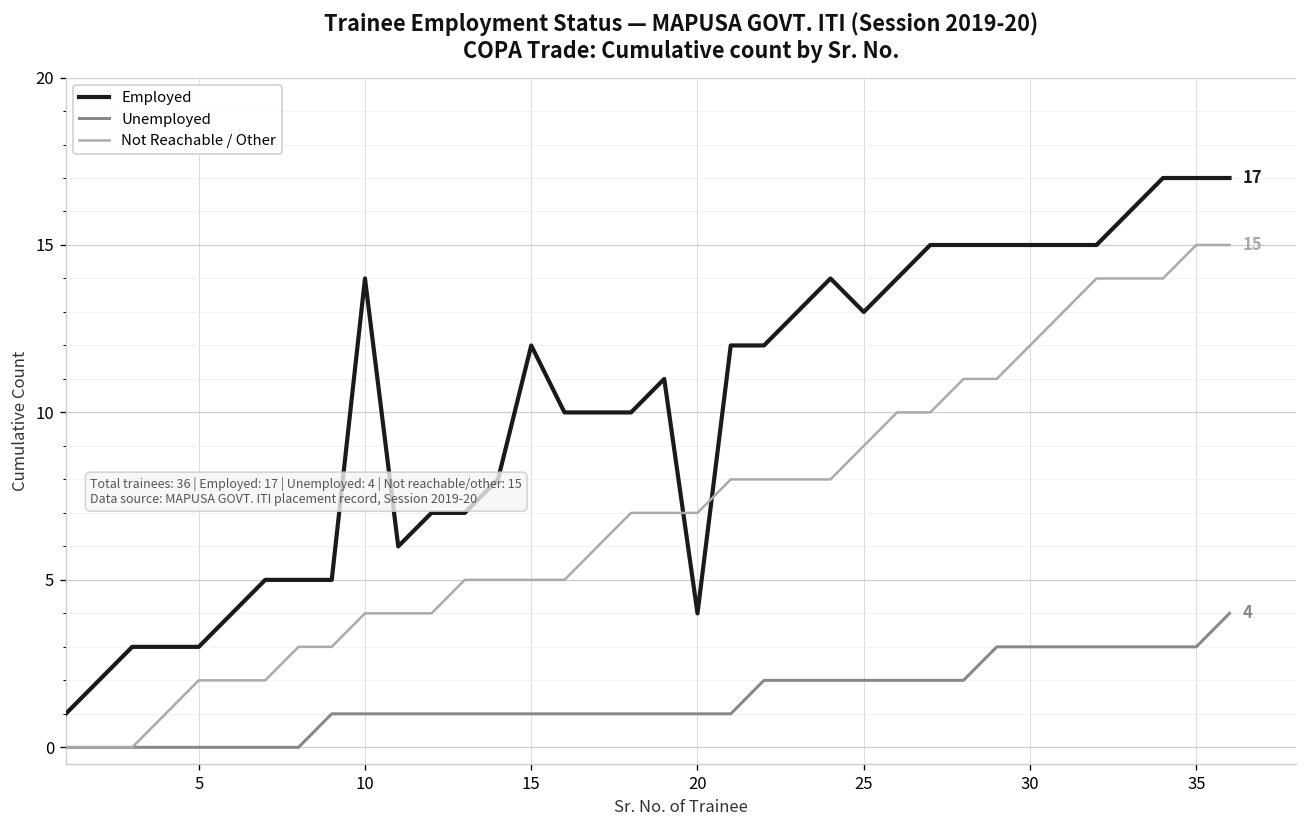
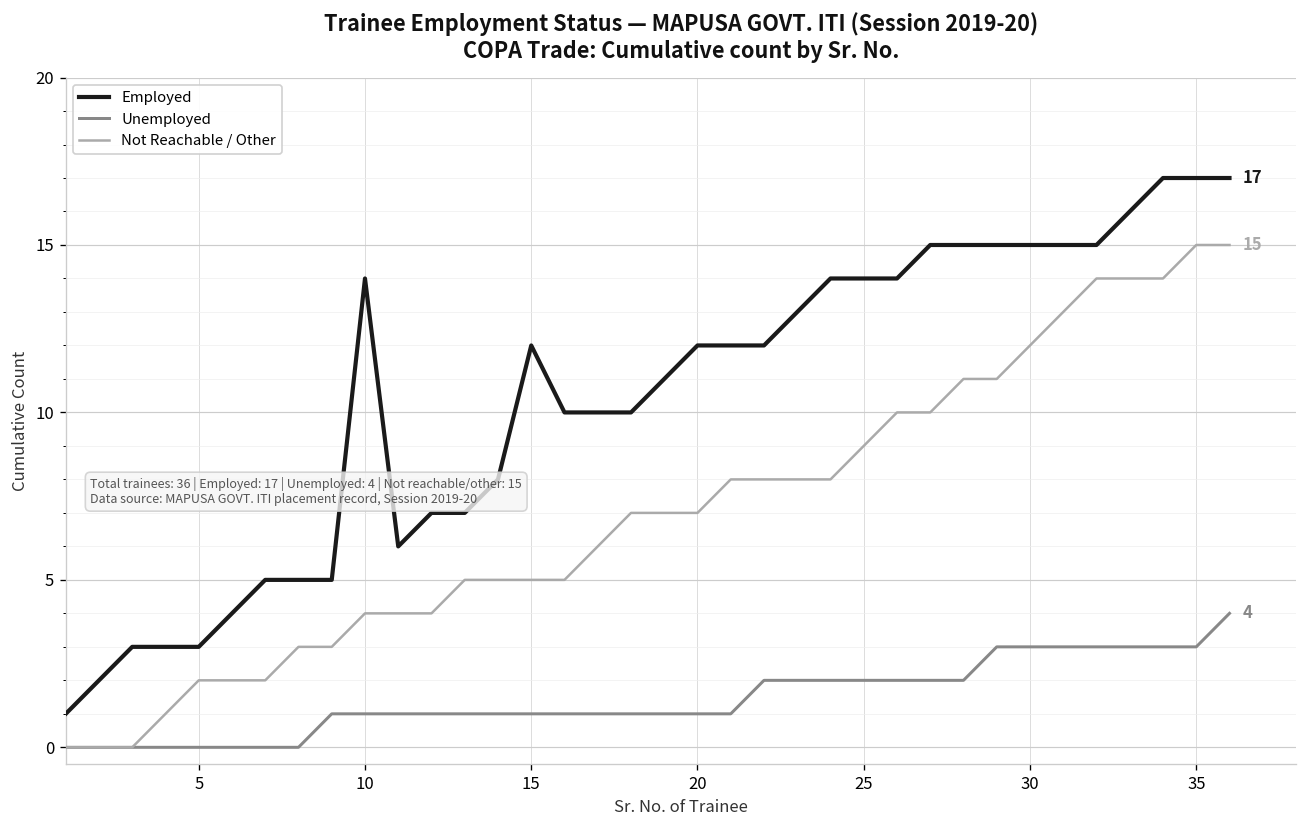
  {
    "Employed": {
      "5": 3,
      "10": 14,
      "15": 12,
-     "20": 4,
-     "25": 13,
+     "20": 12,
+     "25": 14,
      "30": 15,
      "35": 17
    }
  }
